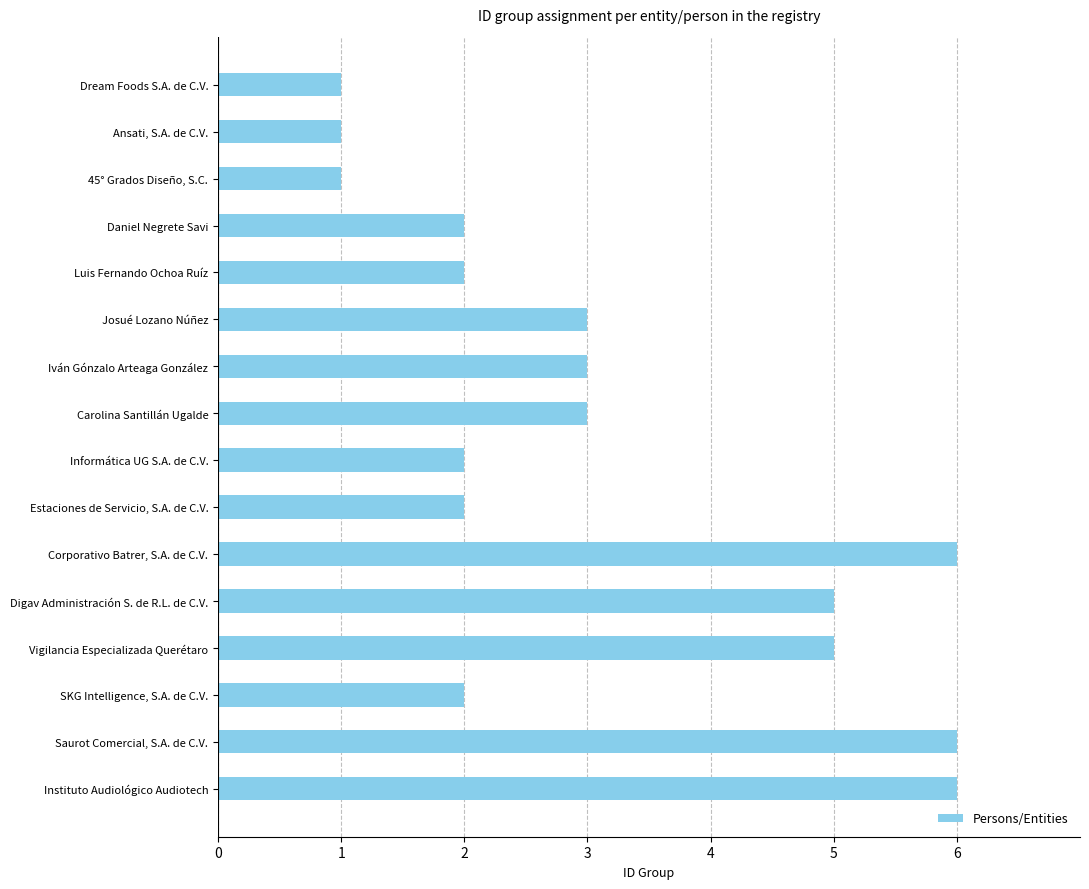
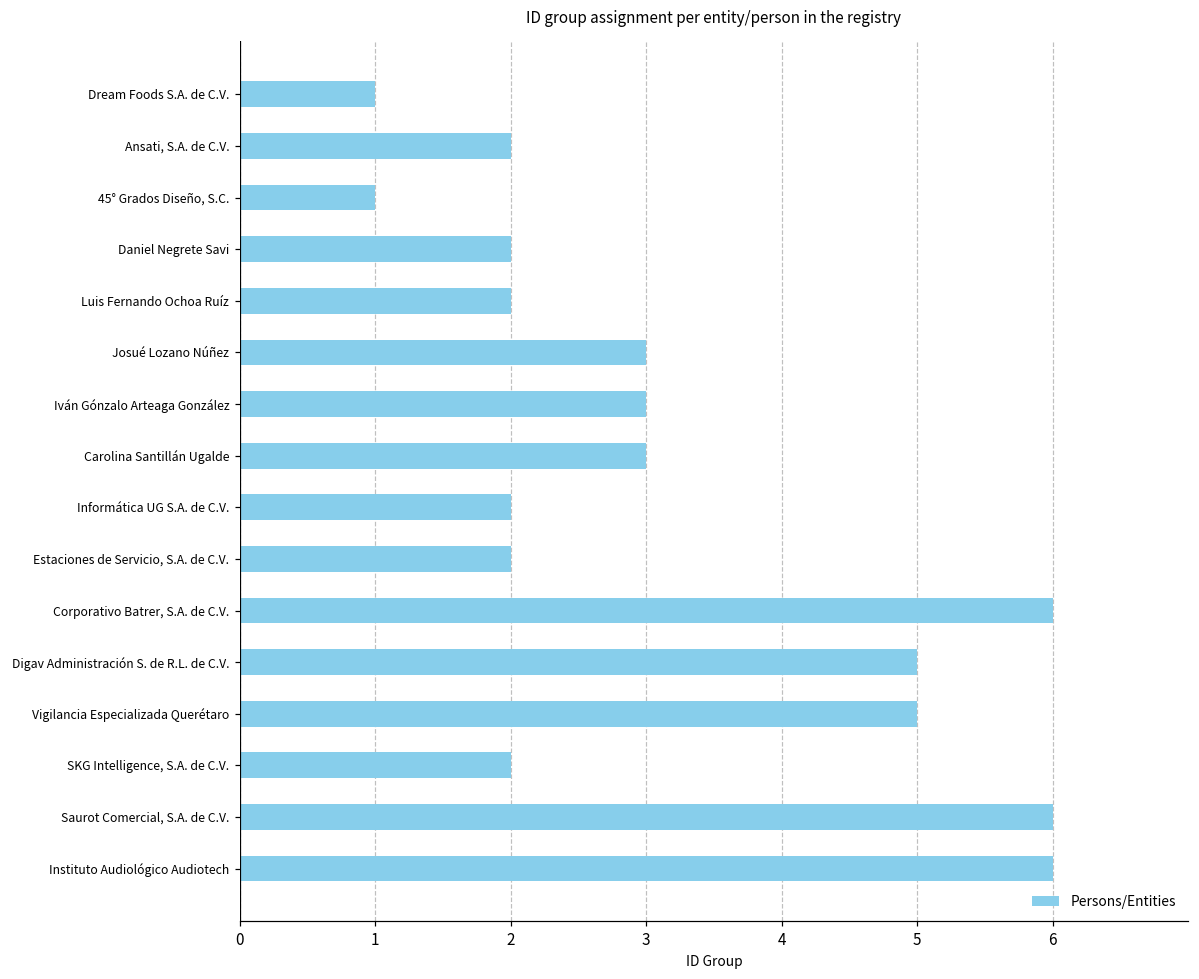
  {
    "Dream Foods S.A. de C.V.": 1,
-   "Ansati, S.A. de C.V.": 1,
+   "Ansati, S.A. de C.V.": 2,
    "45° Grados Diseño, S.C.": 1,
    "Daniel Negrete Savi": 2,
    "Luis Fernando Ochoa Ruíz": 2,
    "Josué Lozano Núñez": 3,
    "Iván Gónzalo Arteaga González": 3,
    "Carolina Santillán Ugalde": 3,
    "Informática UG S.A. de C.V.": 2,
    "Estaciones de Servicio, S.A. de C.V.": 2,
    "Corporativo Batrer, S.A. de C.V.": 6,
    "Digav Administración S. de R.L. de C.V.": 5,
    "Vigilancia Especializada Querétaro": 5,
    "SKG Intelligence, S.A. de C.V.": 2,
    "Saurot Comercial, S.A. de C.V.": 6,
    "Instituto Audiológico Audiotech": 6
  }
